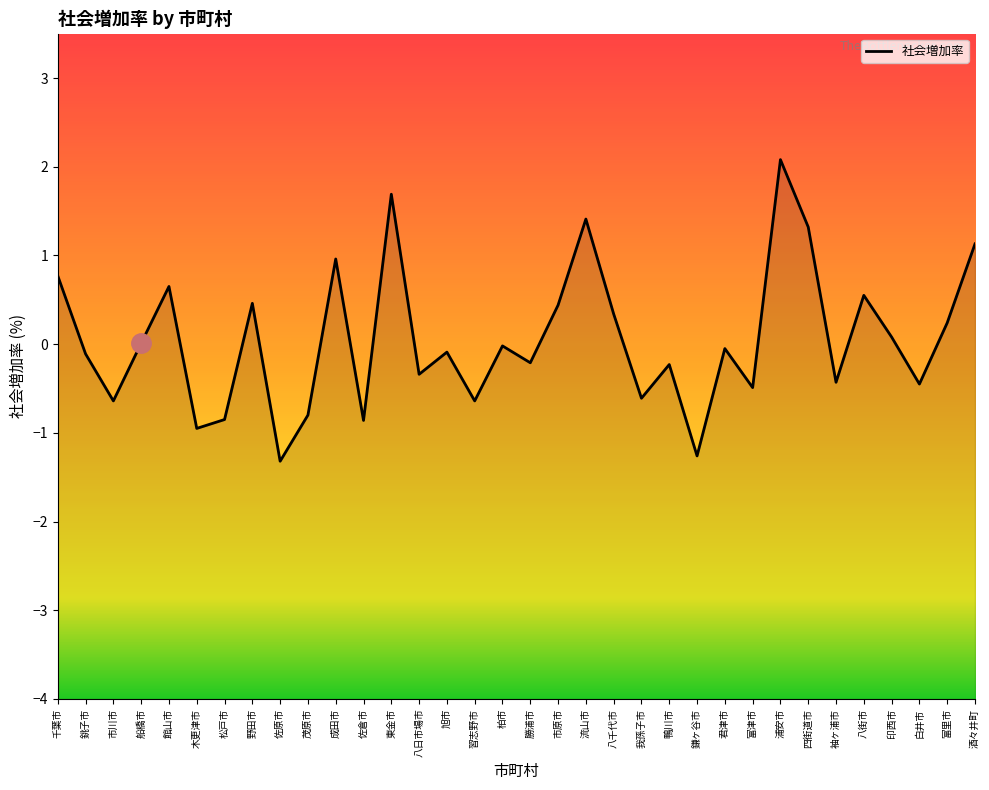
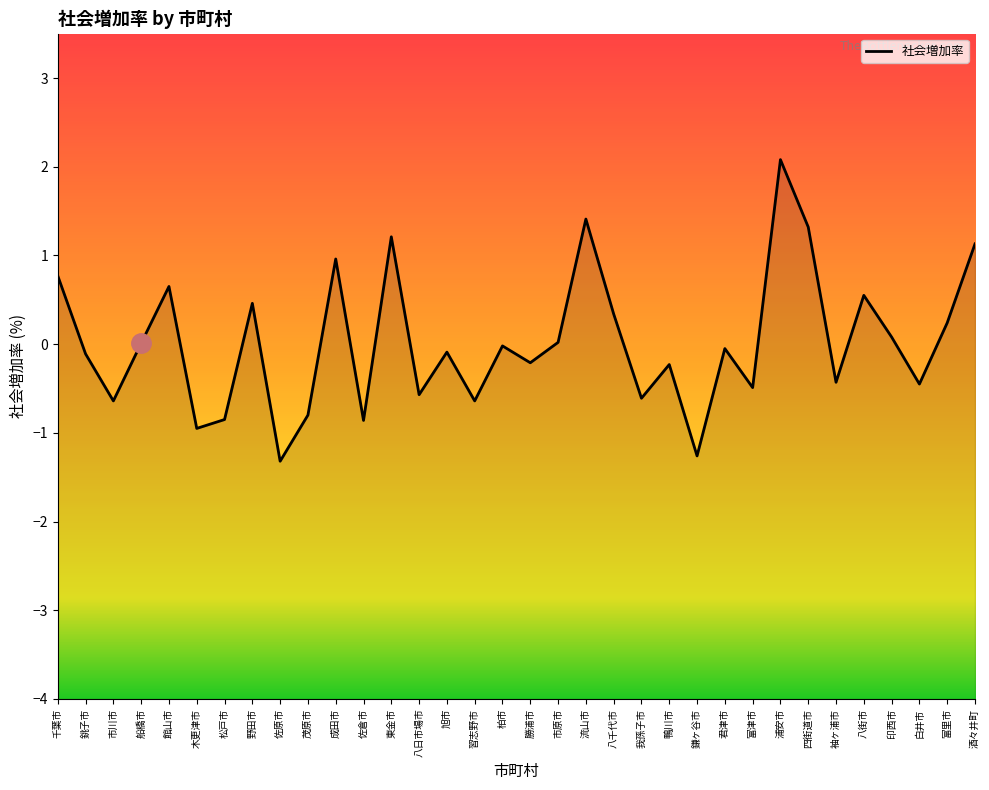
  {
    "社会増加率": {
      "千葉市": 0.8,
      "銚子市": -0.1,
      "市川市": -0.6,
      "館山市": 0.7,
      "木更津市": -1.0,
      "松戸市": -0.9,
      "野田市": 0.5,
      "佐原市": -1.3,
      "茂原市": -0.8,
      "成田市": 1.0,
      "佐倉市": -0.9,
-     "東金市": 1.7,
-     "八日市場市": -0.3,
+     "東金市": 1.2,
+     "八日市場市": -0.6,
      "旭市": -0.1,
      "習志野市": -0.6,
      "柏市": 0.0,
      "勝浦市": -0.2,
-     "市原市": 0.4,
+     "市原市": 0.0,
      "流山市": 1.4,
      "八千代市": 0.3,
      "我孫子市": -0.6,
      "鴨川市": -0.2,
      "鎌ヶ谷市": -1.3,
      "君津市": -0.1,
      "富津市": -0.5,
      "浦安市": 2.1,
      "四街道市": 1.3,
      "袖ヶ浦市": -0.4,
      "八街市": 0.6,
      "印西市": 0.1,
      "白井市": -0.5,
      "富里市": 0.2,
      "酒々井町": 1.1
    }
  }
